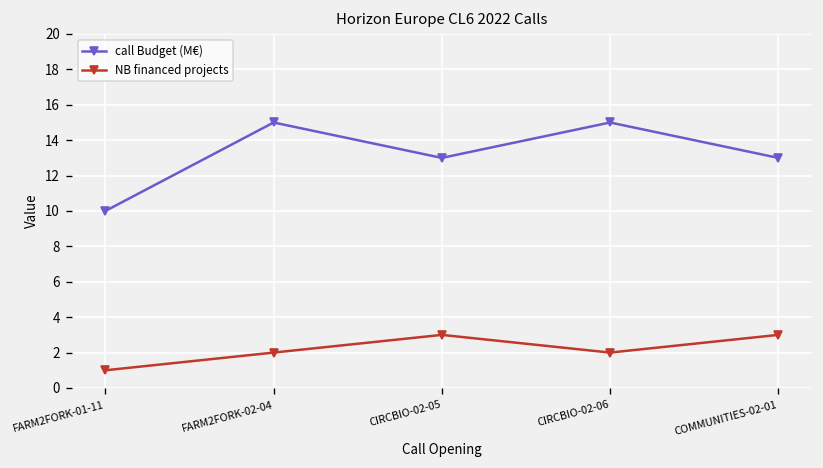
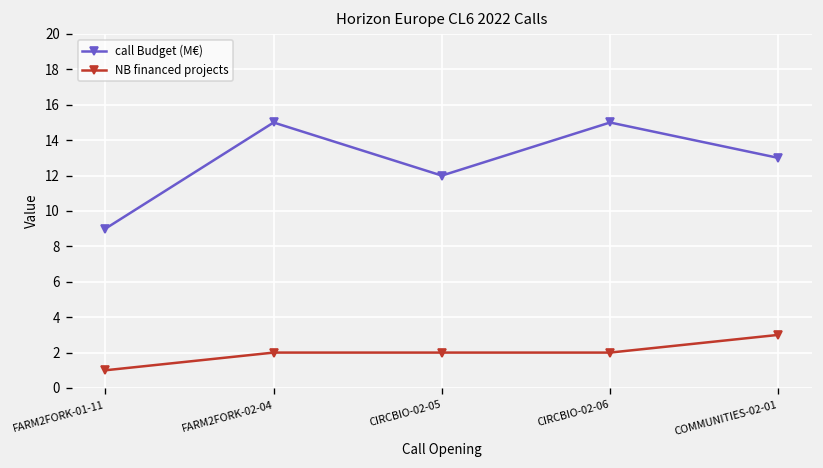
  {
    "call Budget (M€)": {
-     "FARM2FORK-01-11": 10,
+     "FARM2FORK-01-11": 9,
      "FARM2FORK-02-04": 15,
-     "CIRCBIO-02-05": 13,
+     "CIRCBIO-02-05": 12,
      "CIRCBIO-02-06": 15,
      "COMMUNITIES-02-01": 13
    },
    "NB financed projects": {
      "FARM2FORK-01-11": 1,
      "FARM2FORK-02-04": 2,
-     "CIRCBIO-02-05": 3,
+     "CIRCBIO-02-05": 2,
      "CIRCBIO-02-06": 2,
      "COMMUNITIES-02-01": 3
    }
  }
